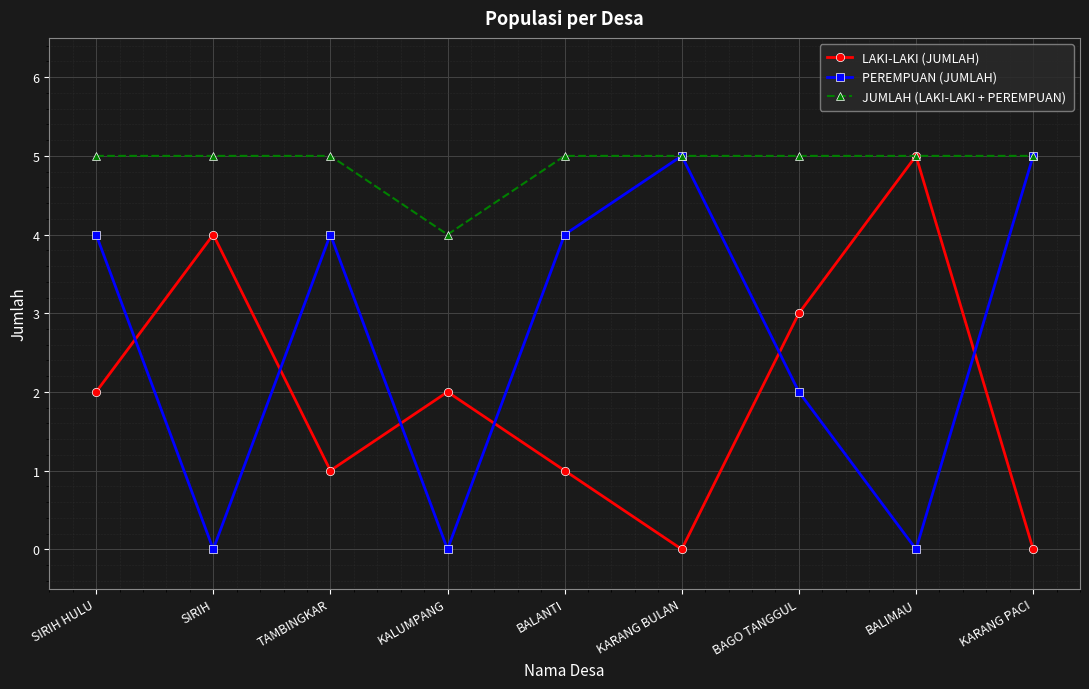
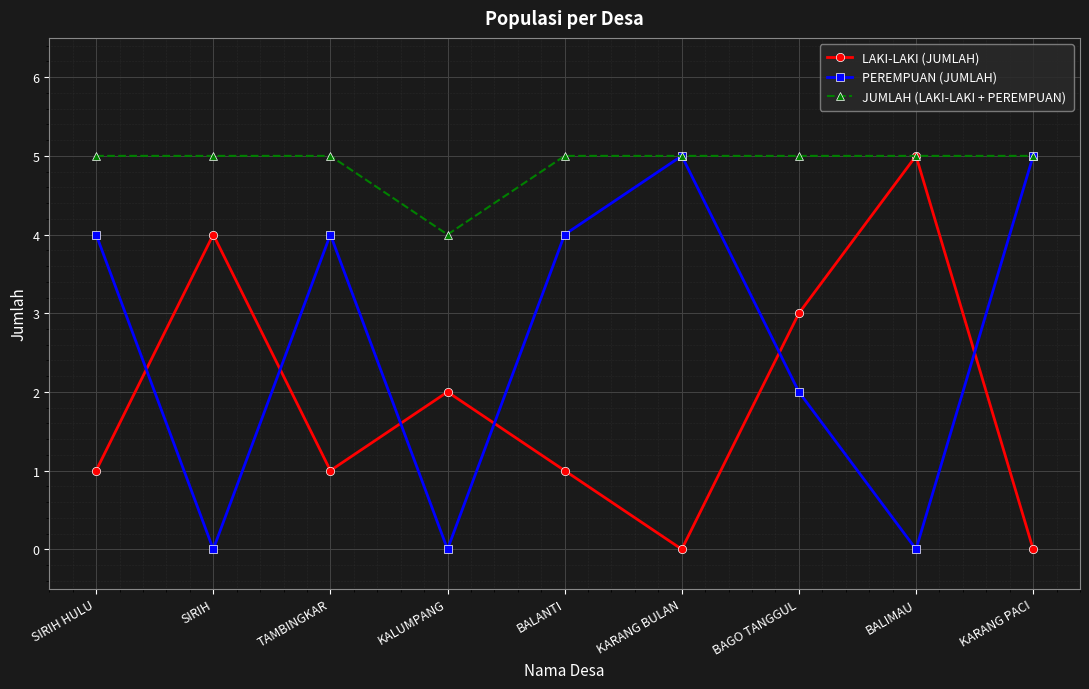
  {
    "LAKI-LAKI (JUMLAH)": {
-     "SIRIH HULU": 2,
+     "SIRIH HULU": 1,
      "SIRIH": 4,
      "TAMBINGKAR": 1,
      "KALUMPANG": 2,
      "BALANTI": 1,
      "KARANG BULAN": 0,
      "BAGO TANGGUL": 3,
      "KARANG PACI": 0
    },
    "PEREMPUAN (JUMLAH)": {
      "SIRIH HULU": 4,
      "SIRIH": 0,
      "TAMBINGKAR": 4,
      "KALUMPANG": 0,
      "BALANTI": 4,
      "BAGO TANGGUL": 2,
      "BALIMAU": 0
    },
    "JUMLAH (LAKI-LAKI + PEREMPUAN)": {
      "SIRIH HULU": 5,
      "SIRIH": 5,
      "TAMBINGKAR": 5,
      "KALUMPANG": 4,
      "BALANTI": 5,
      "BAGO TANGGUL": 5
    }
  }
